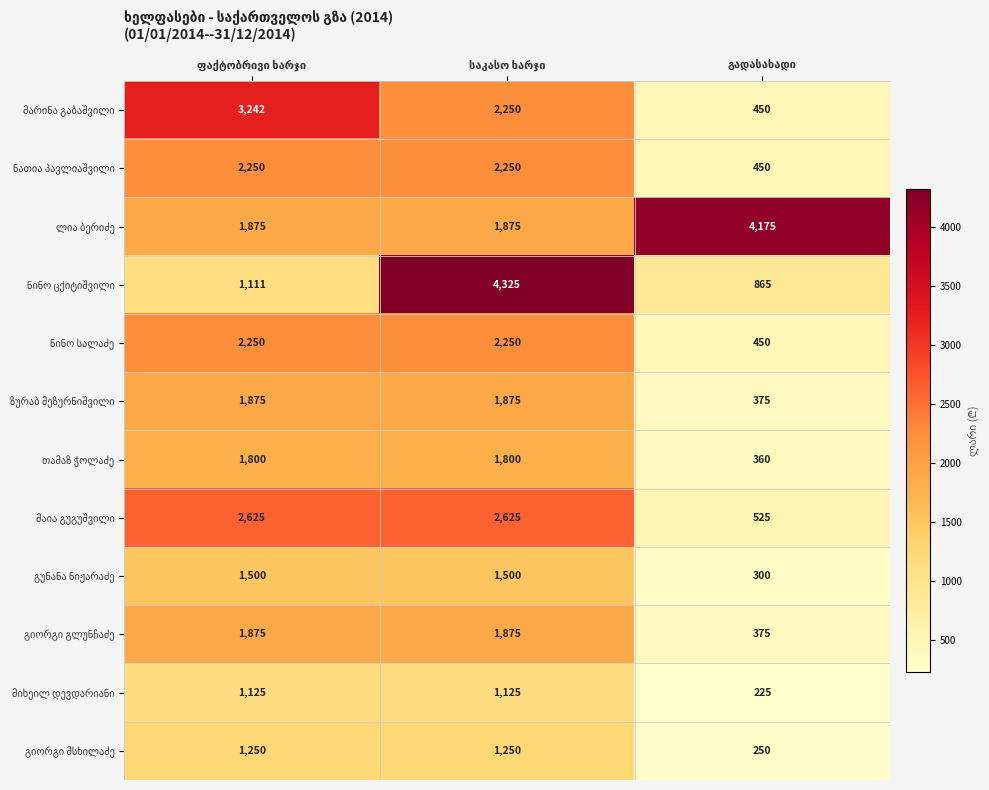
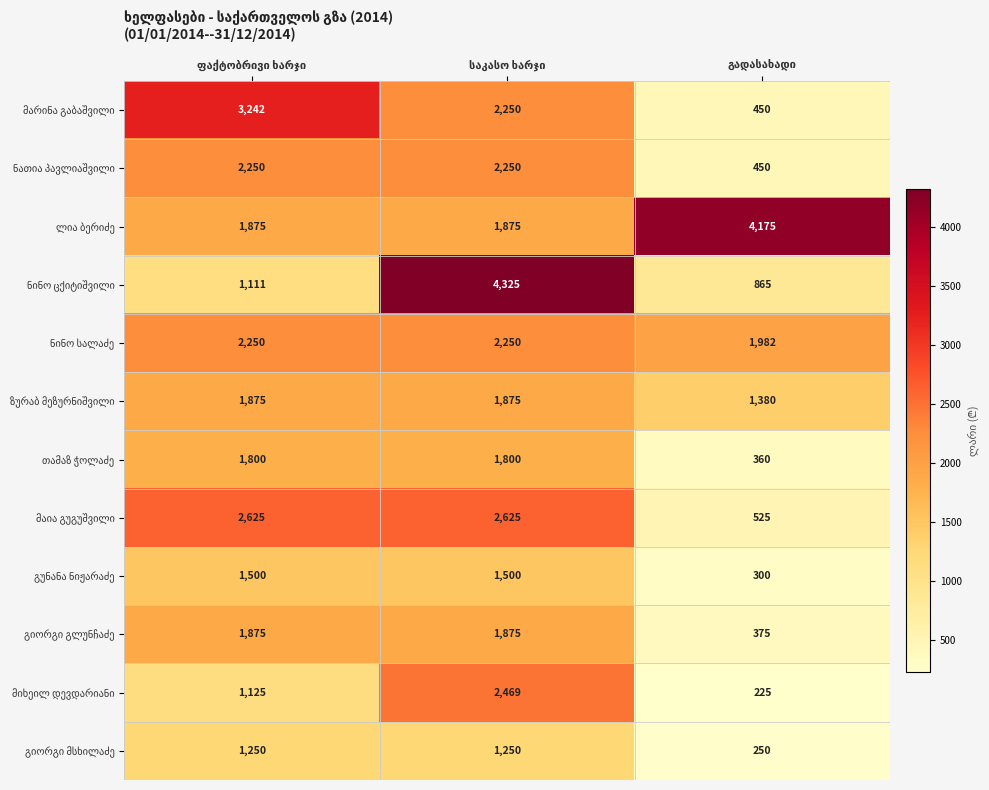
  {
    "მარინა გაბაშვილი": {
      "ფაქტობრივი ხარჯი": "3,242",
      "საკასო ხარჯი": "2,250",
      "გადასახადი": "450"
    },
    "ნათია პავლიაშვილი": {
      "ფაქტობრივი ხარჯი": "2,250",
      "საკასო ხარჯი": "2,250",
      "გადასახადი": "450"
    },
    "ლია ბერიძე": {
      "ფაქტობრივი ხარჯი": "1,875",
      "საკასო ხარჯი": "1,875",
      "გადასახადი": "4,175"
    },
    "ნინო ცქიტიშვილი": {
      "ფაქტობრივი ხარჯი": "1,111",
      "საკასო ხარჯი": "4,325",
      "გადასახადი": "865"
    },
    "ნინო სალაძე": {
      "ფაქტობრივი ხარჯი": "2,250",
      "საკასო ხარჯი": "2,250",
-     "გადასახადი": "450"
+     "გადასახადი": "1,982"
    },
    "ზურაბ მეზურნიშვილი": {
      "ფაქტობრივი ხარჯი": "1,875",
      "საკასო ხარჯი": "1,875",
-     "გადასახადი": "375"
+     "გადასახადი": "1,380"
    },
    "თამაზ ჭოლაძე": {
      "ფაქტობრივი ხარჯი": "1,800",
      "საკასო ხარჯი": "1,800",
      "გადასახადი": "360"
    },
    "მაია გუგუშვილი": {
      "ფაქტობრივი ხარჯი": "2,625",
      "საკასო ხარჯი": "2,625",
      "გადასახადი": "525"
    },
    "გუნანა ნიჟარაძე": {
      "ფაქტობრივი ხარჯი": "1,500",
      "საკასო ხარჯი": "1,500",
      "გადასახადი": "300"
    },
    "გიორგი გლუნჩაძე": {
      "ფაქტობრივი ხარჯი": "1,875",
      "საკასო ხარჯი": "1,875",
      "გადასახადი": "375"
    },
    "მიხეილ დევდარიანი": {
      "ფაქტობრივი ხარჯი": "1,125",
-     "საკასო ხარჯი": "1,125",
+     "საკასო ხარჯი": "2,469",
      "გადასახადი": "225"
    },
    "გიორგი მსხილაძე": {
      "ფაქტობრივი ხარჯი": "1,250",
      "საკასო ხარჯი": "1,250",
      "გადასახადი": "250"
    }
  }
